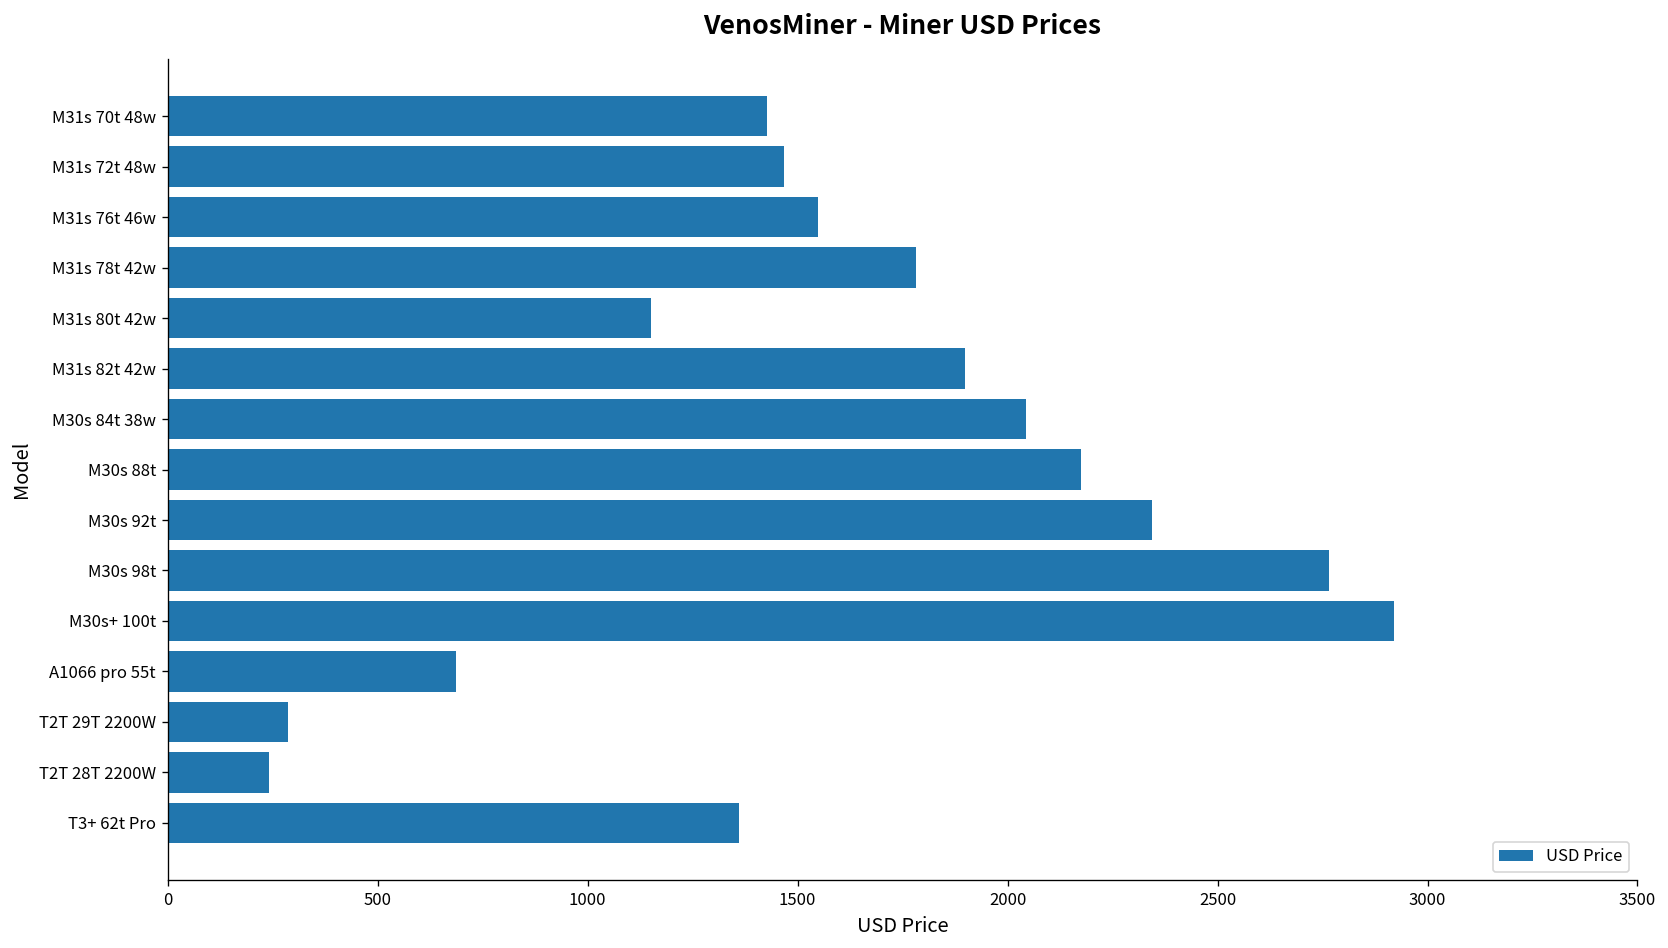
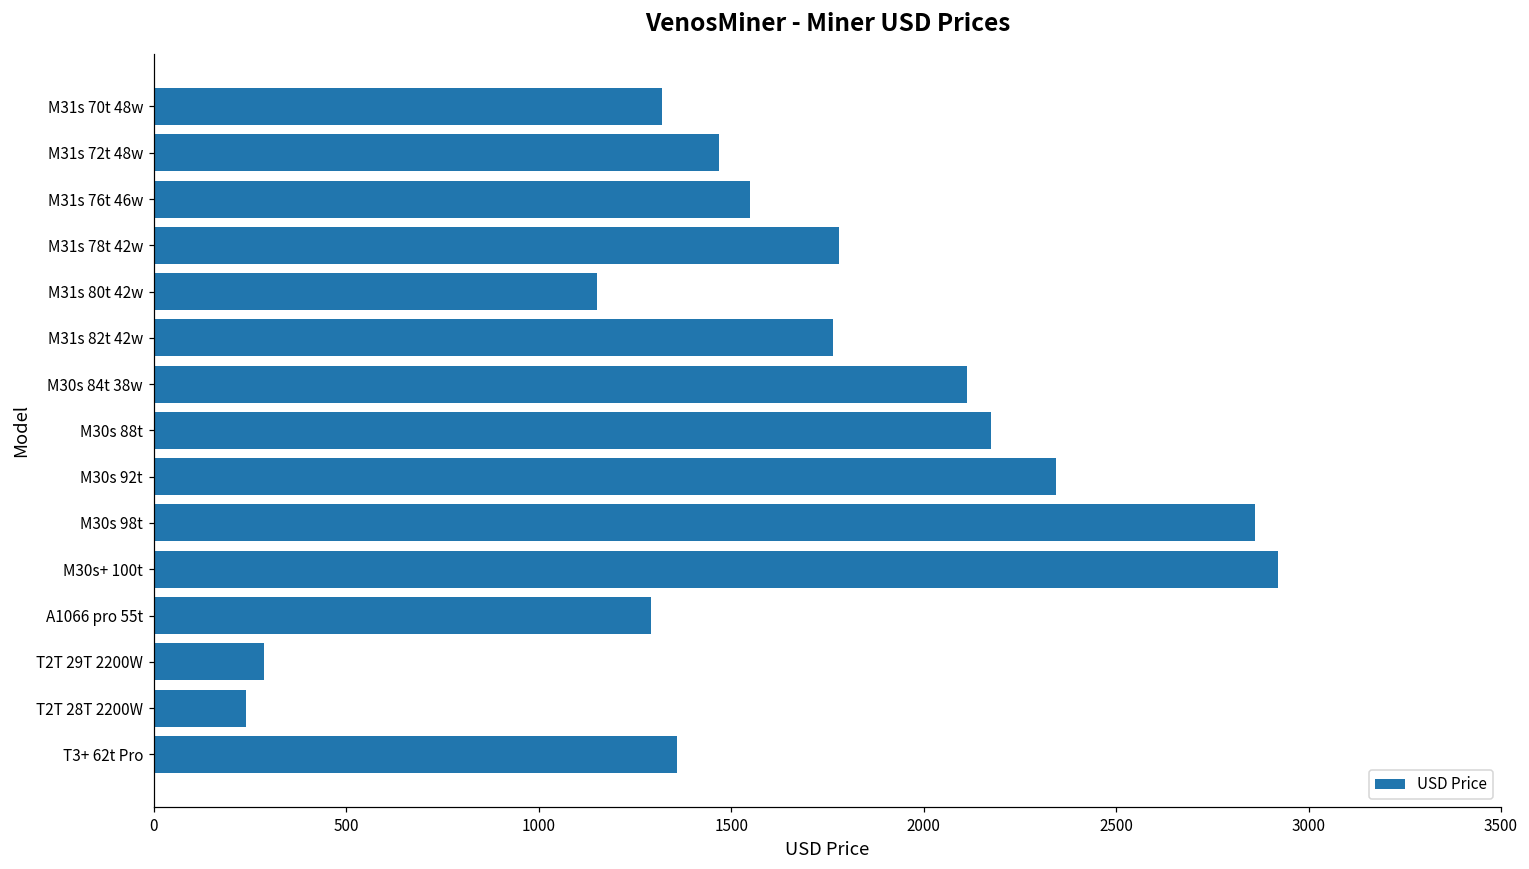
  {
-   "M31s 70t 48w": 1430,
+   "M31s 70t 48w": 1320,
    "M31s 72t 48w": 1470,
    "M31s 76t 46w": 1550,
    "M31s 78t 42w": 1780,
    "M31s 80t 42w": 1150,
-   "M31s 82t 42w": 1900,
-   "M30s 84t 38w": 2040,
+   "M31s 82t 42w": 1770,
+   "M30s 84t 38w": 2110,
    "M30s 88t": 2180,
    "M30s 92t": 2340,
-   "M30s 98t": 2770,
+   "M30s 98t": 2860,
    "M30s+ 100t": 2920,
-   "A1066 pro 55t": 690,
+   "A1066 pro 55t": 1290,
    "T2T 29T 2200W": 290,
    "T2T 28T 2200W": 240,
    "T3+ 62t Pro": 1360
  }
